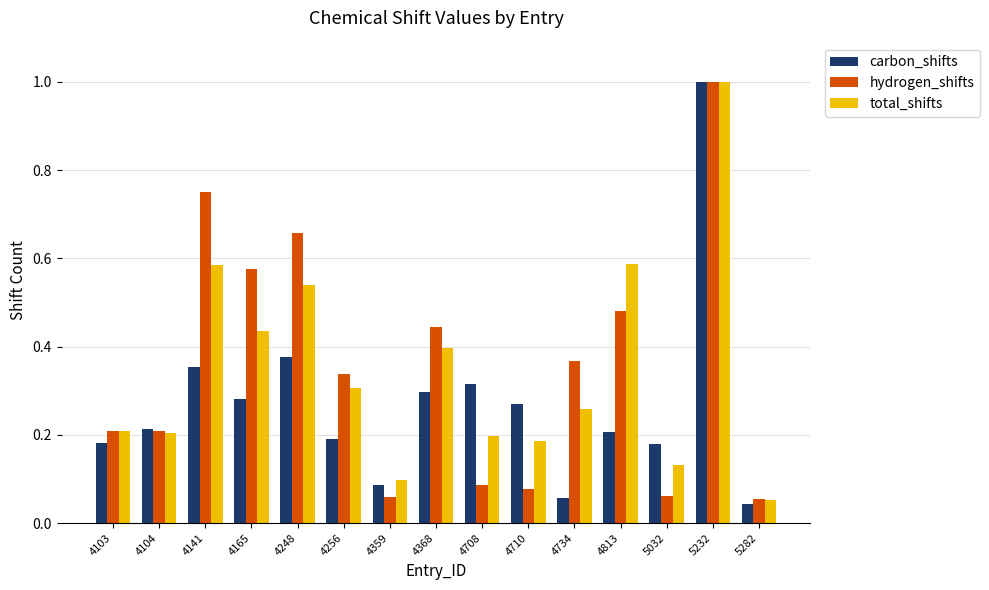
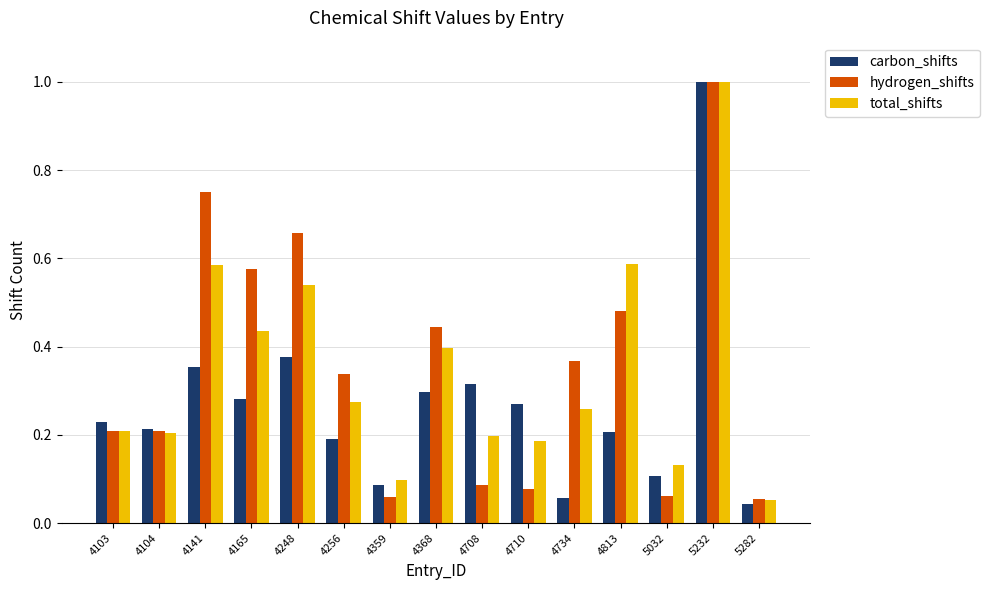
  {
    "carbon_shifts": {
-     "4103": 0.18,
+     "4103": 0.23,
      "4104": 0.21,
      "4141": 0.35,
      "4165": 0.28,
      "4248": 0.38,
      "4256": 0.19,
      "4359": 0.09,
      "4368": 0.30,
      "4708": 0.32,
      "4710": 0.27,
      "4734": 0.06,
      "4813": 0.21,
-     "5032": 0.18,
+     "5032": 0.11,
      "5232": 1.00,
      "5282": 0.04
    },
    "hydrogen_shifts": {
      "4103": 0.21,
      "4104": 0.21,
      "4141": 0.75,
      "4165": 0.58,
      "4248": 0.66,
      "4256": 0.34,
      "4359": 0.06,
      "4368": 0.44,
      "4708": 0.09,
      "4710": 0.08,
      "4734": 0.37,
      "4813": 0.48,
      "5032": 0.06,
      "5232": 1.00,
      "5282": 0.05
    },
    "total_shifts": {
      "4103": 0.21,
      "4104": 0.20,
      "4141": 0.58,
      "4165": 0.44,
      "4248": 0.54,
-     "4256": 0.31,
+     "4256": 0.27,
      "4359": 0.10,
      "4368": 0.40,
      "4708": 0.20,
      "4710": 0.19,
      "4734": 0.26,
      "4813": 0.59,
      "5032": 0.13,
      "5232": 1.00,
      "5282": 0.05
    }
  }
